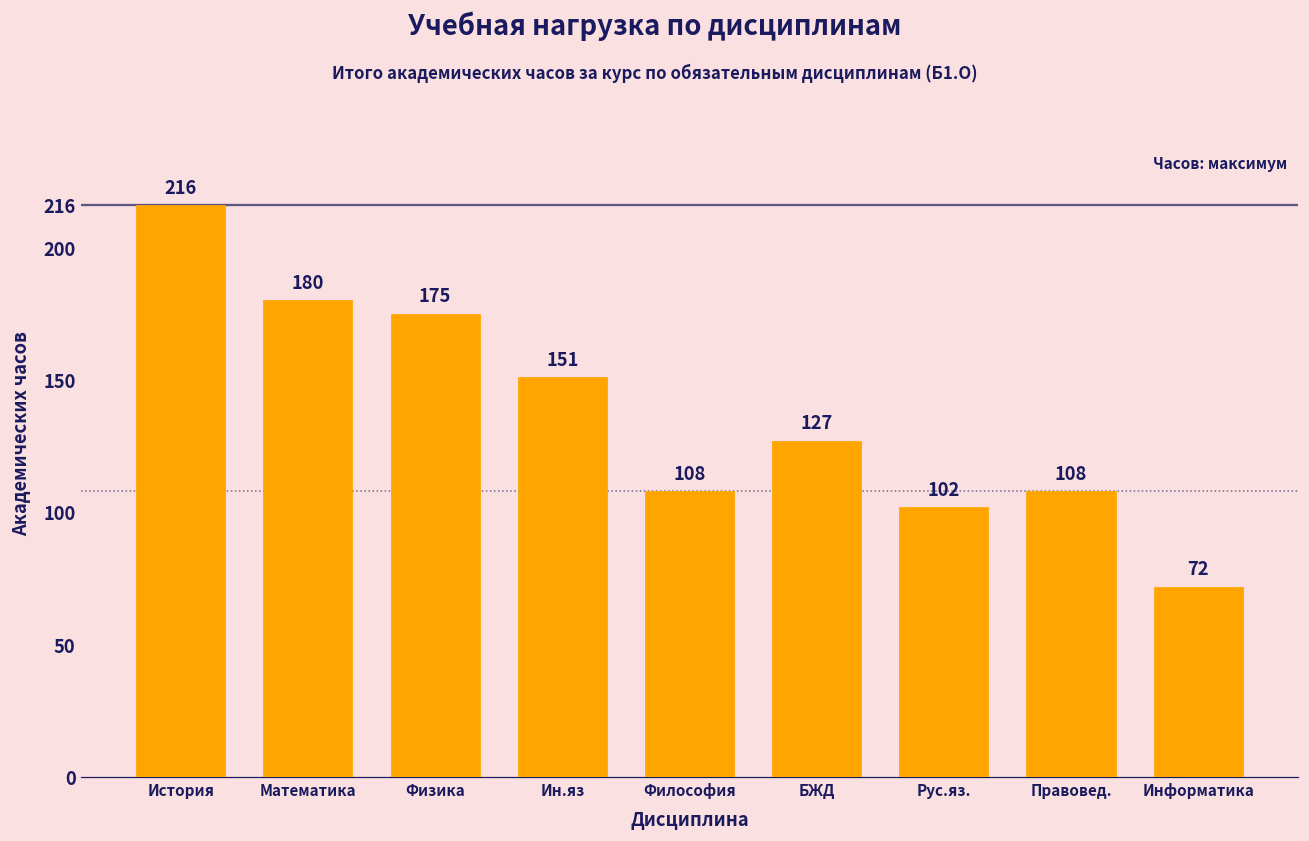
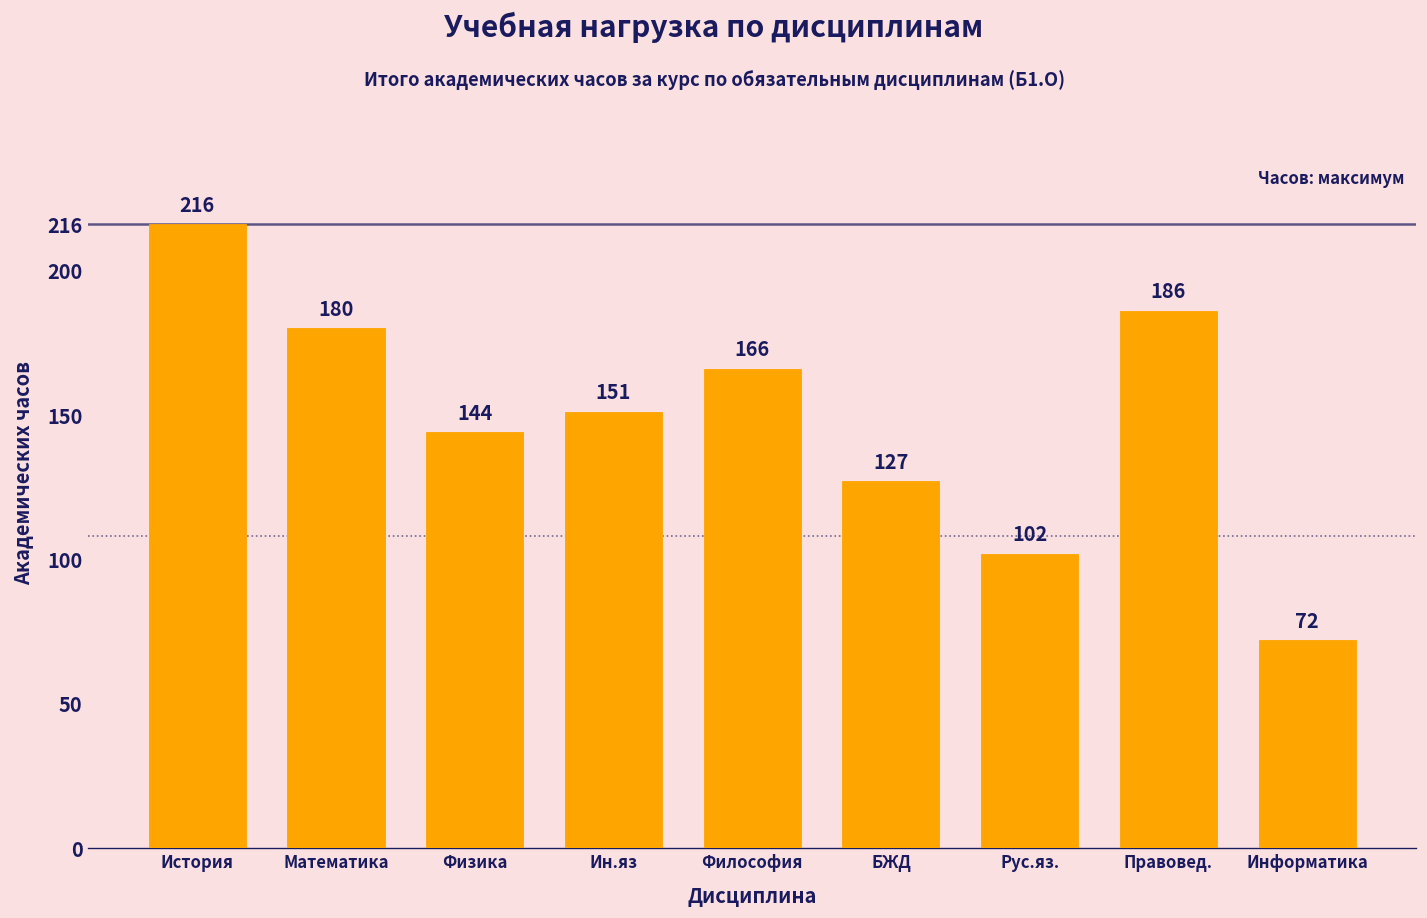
  {
    "История": 216,
    "Математика": 180,
-   "Физика": 175,
+   "Физика": 144,
    "Ин.яз": 151,
-   "Философия": 108,
+   "Философия": 166,
    "БЖД": 127,
    "Рус.яз.": 102,
-   "Правовед.": 108,
+   "Правовед.": 186,
    "Информатика": 72
  }
